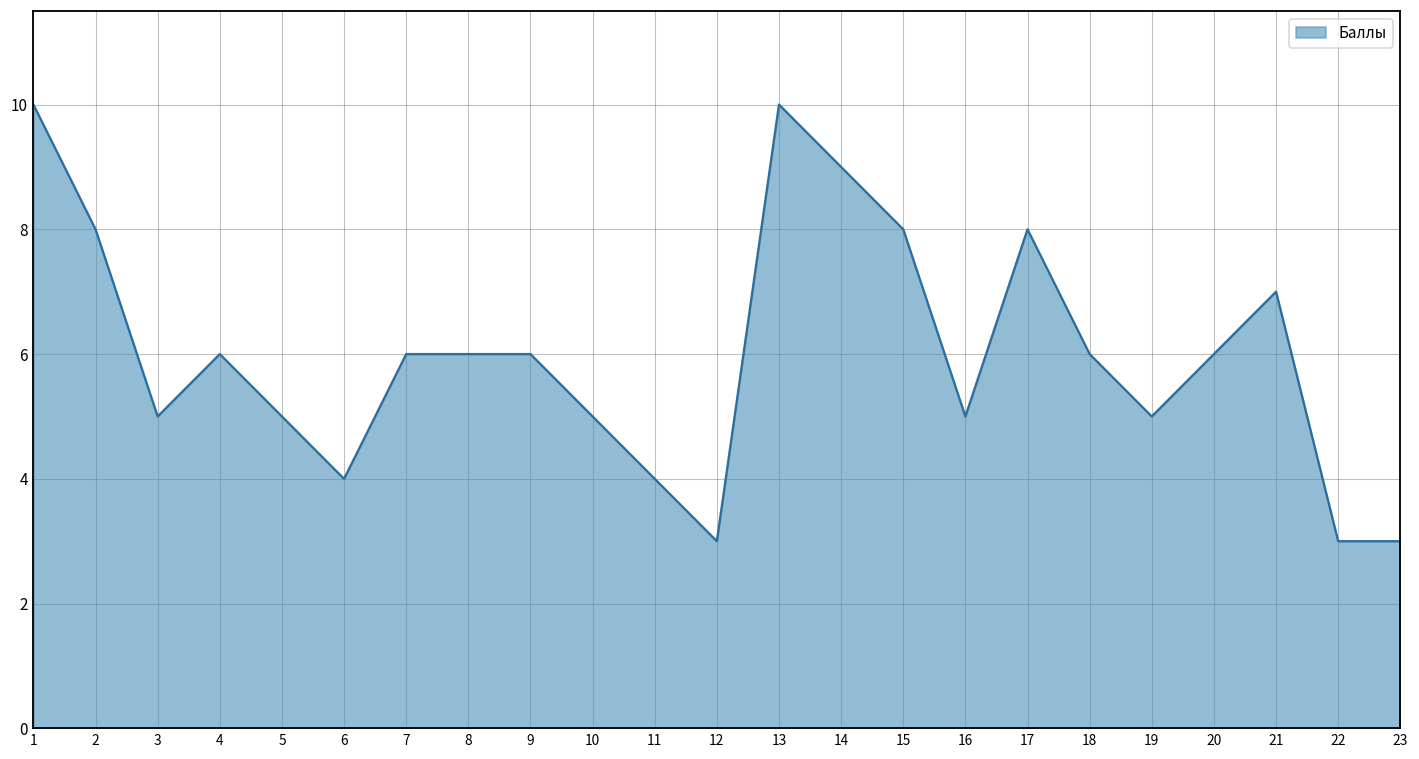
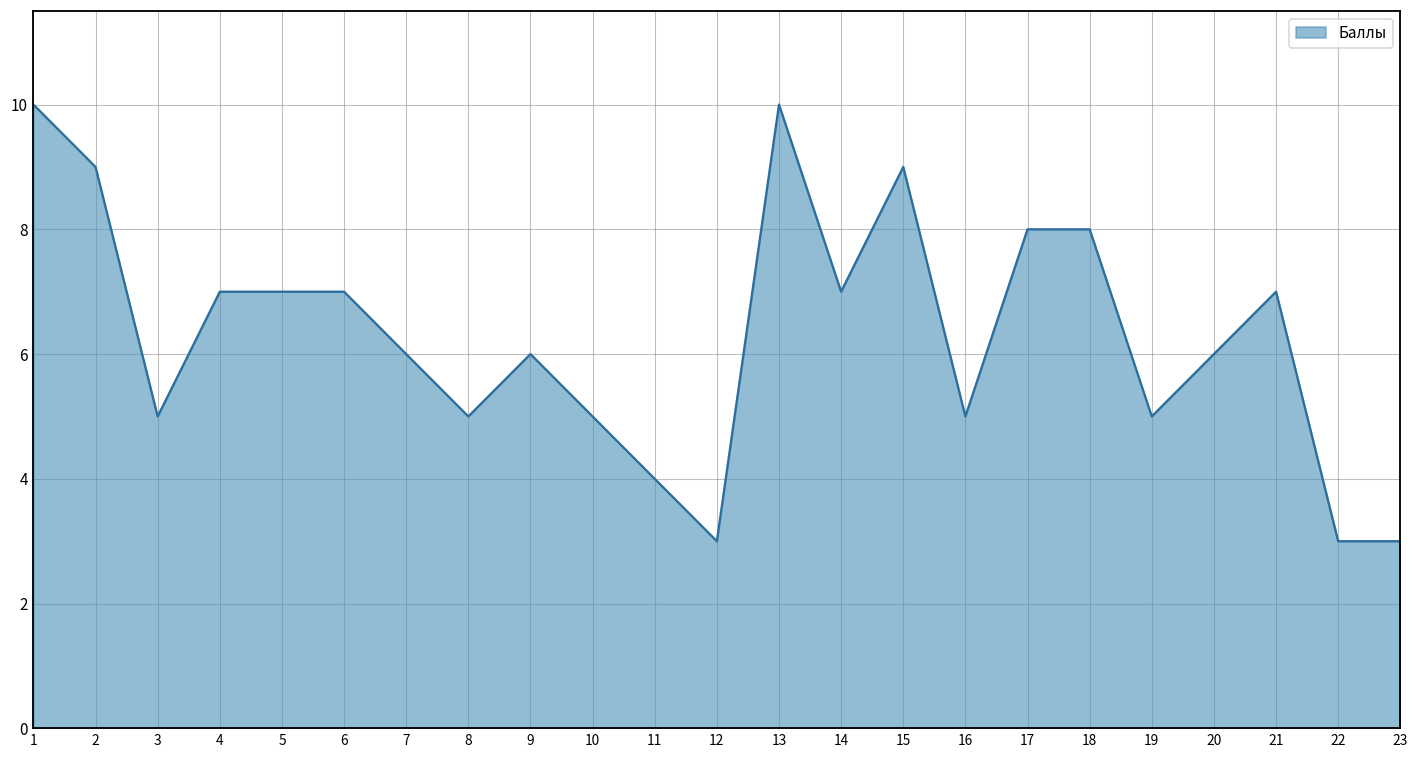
  {
    "1": 10,
-   "2": 8,
+   "2": 9,
    "3": 5,
-   "4": 6,
-   "5": 5,
-   "6": 4,
+   "4": 7,
+   "5": 7,
+   "6": 7,
    "7": 6,
-   "8": 6,
+   "8": 5,
    "9": 6,
    "10": 5,
    "11": 4,
    "12": 3,
    "13": 10,
-   "14": 9,
-   "15": 8,
+   "14": 7,
+   "15": 9,
    "16": 5,
    "17": 8,
-   "18": 6,
+   "18": 8,
    "19": 5,
    "20": 6,
    "21": 7,
    "22": 3,
    "23": 3
  }
